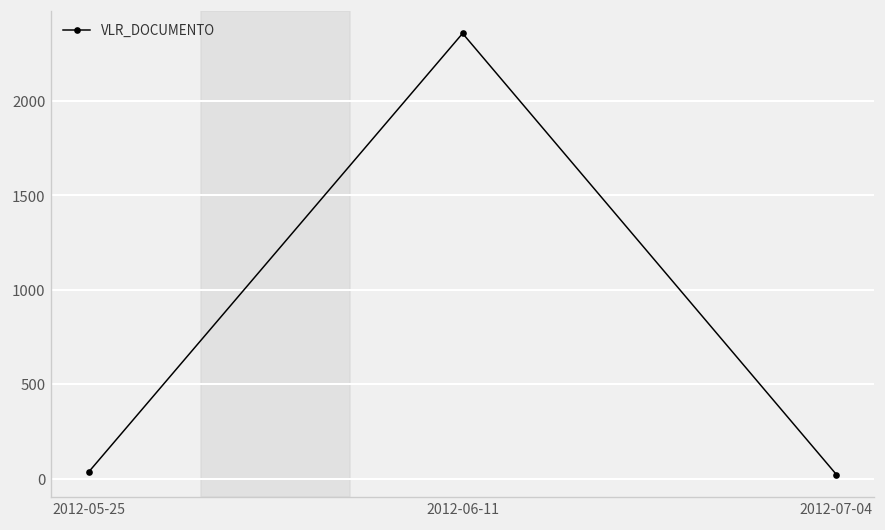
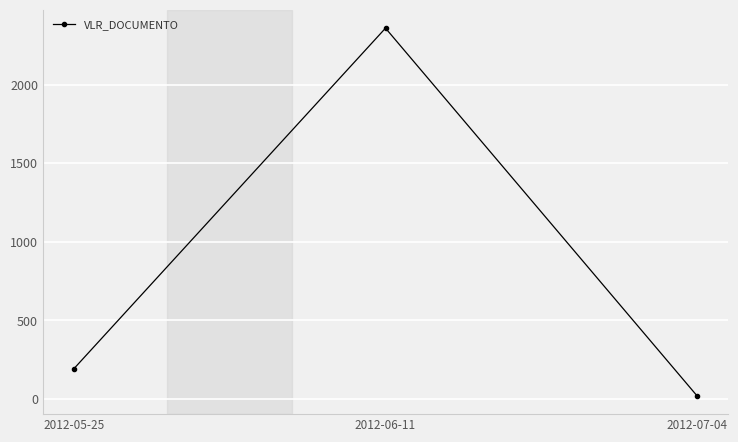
  {
-   "2012-05-25": 40,
+   "2012-05-25": 190,
    "2012-06-11": 2360,
    "2012-07-04": 20
  }
